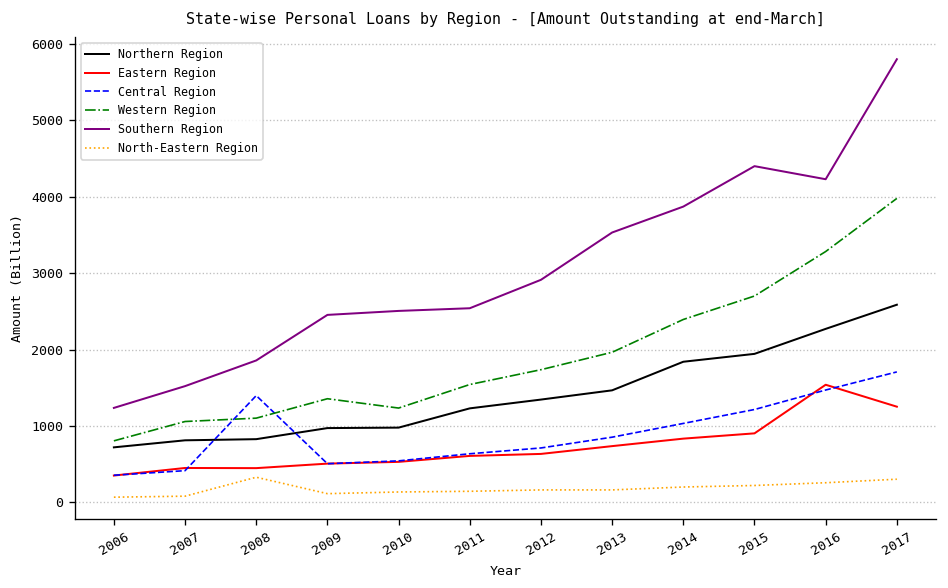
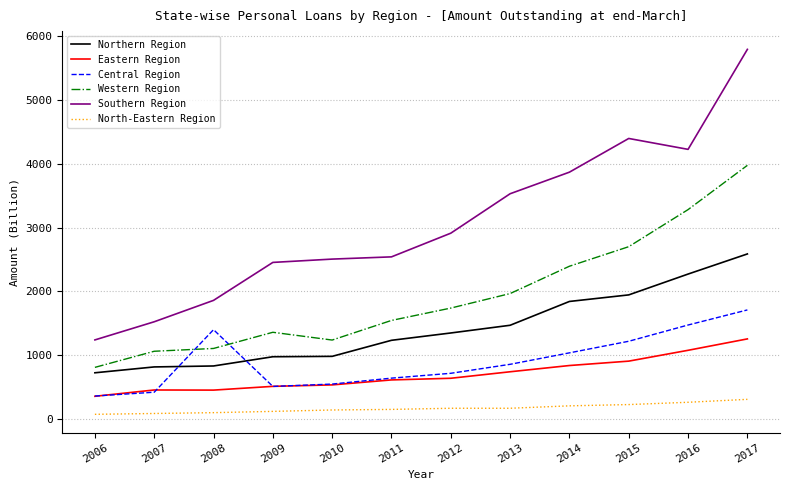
  {
    "Northern Region": {
      "2006": 700,
      "2007": 800,
      "2008": 800,
      "2009": 1000,
      "2010": 1000,
      "2011": 1200,
      "2012": 1300,
      "2013": 1500,
      "2014": 1800,
      "2015": 1900,
      "2016": 2300,
      "2017": 2600
    },
    "Eastern Region": {
      "2008": 400,
      "2012": 600,
      "2013": 700,
      "2014": 800,
      "2015": 900,
-     "2016": 1500,
+     "2016": 1100,
      "2017": 1300
    },
    "Central Region": {
      "2008": 1400,
      "2012": 700,
      "2013": 900,
      "2014": 1000,
      "2015": 1200,
      "2016": 1500,
      "2017": 1700
    },
    "Western Region": {
      "2006": 800,
      "2007": 1100,
      "2008": 1100,
      "2009": 1400,
      "2010": 1200,
      "2011": 1500,
      "2012": 1700,
      "2013": 2000,
      "2014": 2400,
      "2015": 2700,
      "2016": 3300,
      "2017": 4000
    },
    "Southern Region": {
      "2006": 1200,
      "2007": 1500,
      "2008": 1900,
      "2009": 2500,
      "2010": 2500,
      "2011": 2500,
      "2012": 2900,
      "2013": 3500,
      "2014": 3900,
      "2015": 4400,
      "2016": 4200,
      "2017": 5800
    },
    "North-Eastern Region": {
      "2006": 100,
      "2007": 100,
-     "2008": 300,
+     "2008": 100,
      "2009": 100,
      "2010": 100,
      "2011": 100,
      "2012": 200,
      "2013": 200,
      "2014": 200,
      "2015": 200,
      "2016": 300,
      "2017": 300
    }
  }
